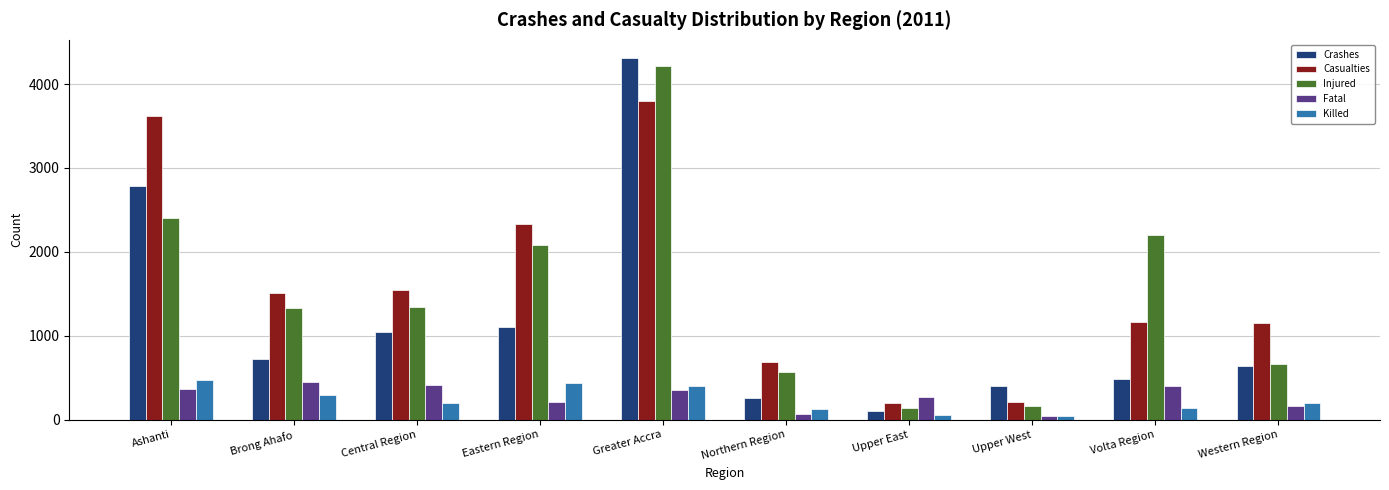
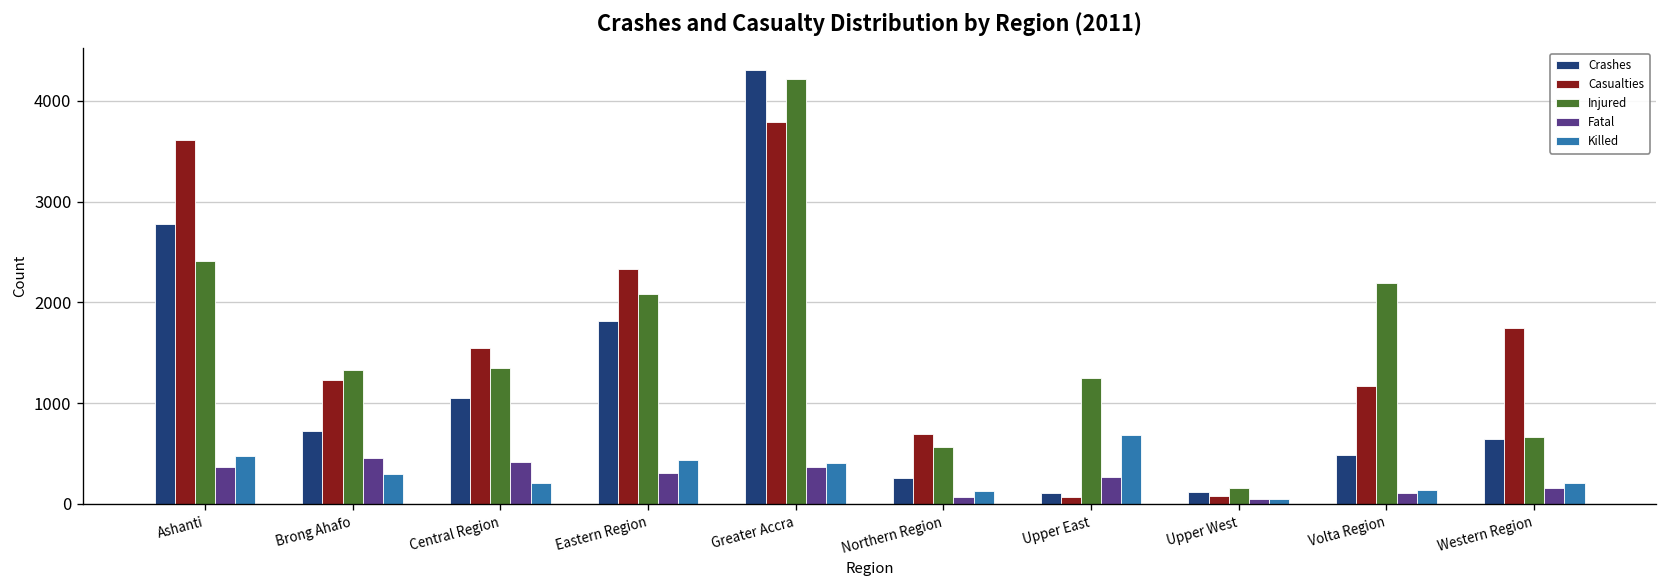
  {
    "Crashes": {
      "Ashanti": 2800,
      "Brong Ahafo": 700,
      "Central Region": 1000,
-     "Eastern Region": 1100,
+     "Eastern Region": 1800,
      "Greater Accra": 4300,
      "Northern Region": 300,
      "Upper East": 100,
-     "Upper West": 400,
+     "Upper West": 100,
      "Volta Region": 500,
      "Western Region": 600
    },
    "Casualties": {
      "Ashanti": 3600,
-     "Brong Ahafo": 1500,
+     "Brong Ahafo": 1200,
      "Central Region": 1600,
      "Eastern Region": 2300,
      "Greater Accra": 3800,
      "Northern Region": 700,
-     "Upper East": 200,
-     "Upper West": 200,
+     "Upper East": 100,
+     "Upper West": 100,
      "Volta Region": 1200,
-     "Western Region": 1200
+     "Western Region": 1700
    },
    "Injured": {
      "Ashanti": 2400,
      "Brong Ahafo": 1300,
      "Central Region": 1300,
      "Eastern Region": 2100,
      "Greater Accra": 4200,
      "Northern Region": 600,
-     "Upper East": 100,
+     "Upper East": 1200,
      "Upper West": 200,
      "Volta Region": 2200,
      "Western Region": 700
    },
    "Fatal": {
      "Ashanti": 400,
      "Brong Ahafo": 500,
      "Central Region": 400,
-     "Eastern Region": 200,
+     "Eastern Region": 300,
      "Greater Accra": 400,
      "Northern Region": 100,
      "Upper East": 300,
      "Upper West": 0,
-     "Volta Region": 400,
+     "Volta Region": 100,
      "Western Region": 200
    },
    "Killed": {
      "Ashanti": 500,
      "Brong Ahafo": 300,
      "Central Region": 200,
      "Eastern Region": 400,
      "Greater Accra": 400,
      "Northern Region": 100,
-     "Upper East": 100,
+     "Upper East": 700,
      "Upper West": 100,
      "Volta Region": 100,
      "Western Region": 200
    }
  }
